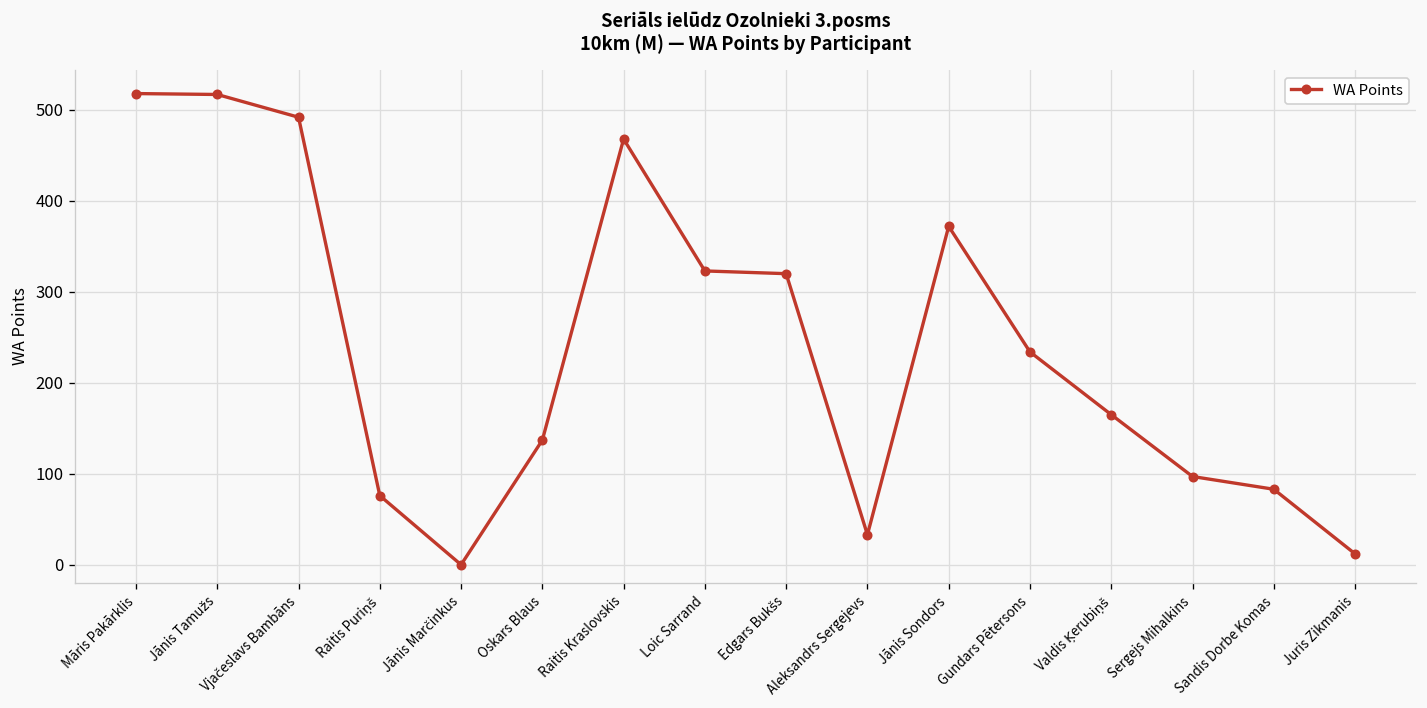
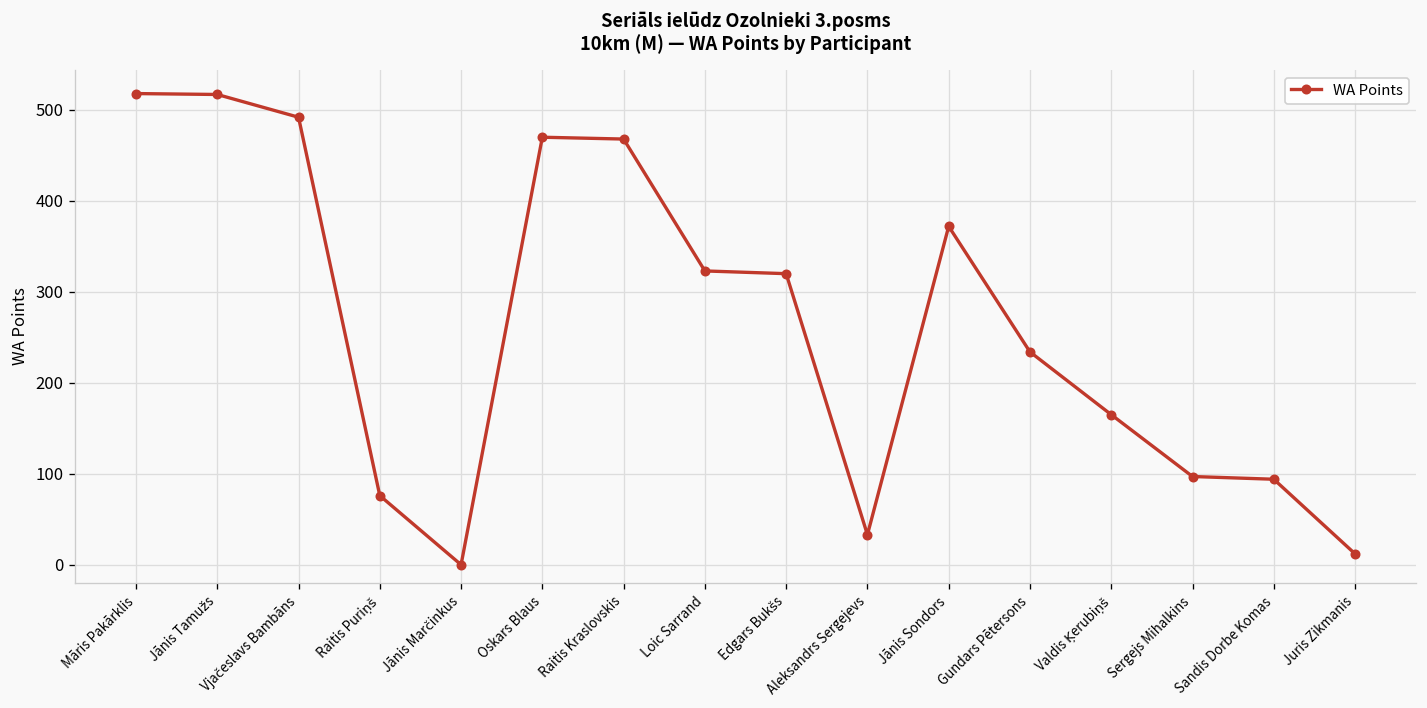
  {
    "Māris Pakārklis": 520,
    "Jānis Tamužs": 520,
    "Vjačeslavs Bambāns": 490,
    "Raitis Puriņš": 80,
    "Jānis Marčinkus": 0,
-   "Oskars Blaus": 140,
+   "Oskars Blaus": 470,
    "Raitis Kraslovskis": 470,
    "Loic Sarrand": 320,
    "Edgars Bukšs": 320,
    "Aleksandrs Sergejevs": 30,
    "Jānis Sondors": 370,
    "Gundars Pētersons": 230,
    "Valdis Ķerubiņš": 170,
    "Sergejs Mihalkins": 100,
-   "Sandis Dorbe Komas": 80,
+   "Sandis Dorbe Komas": 90,
    "Juris Zikmanis": 10
  }
